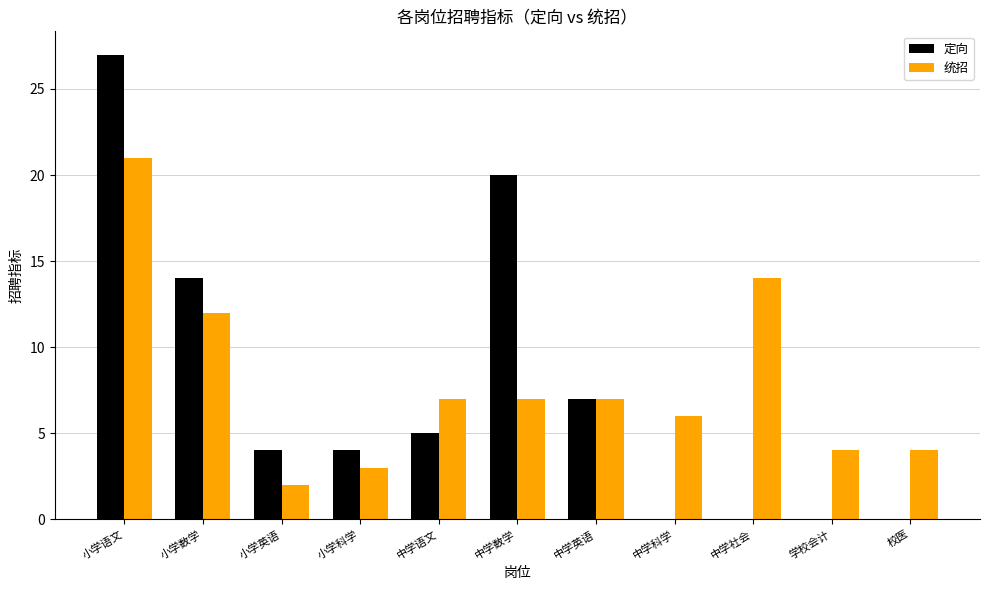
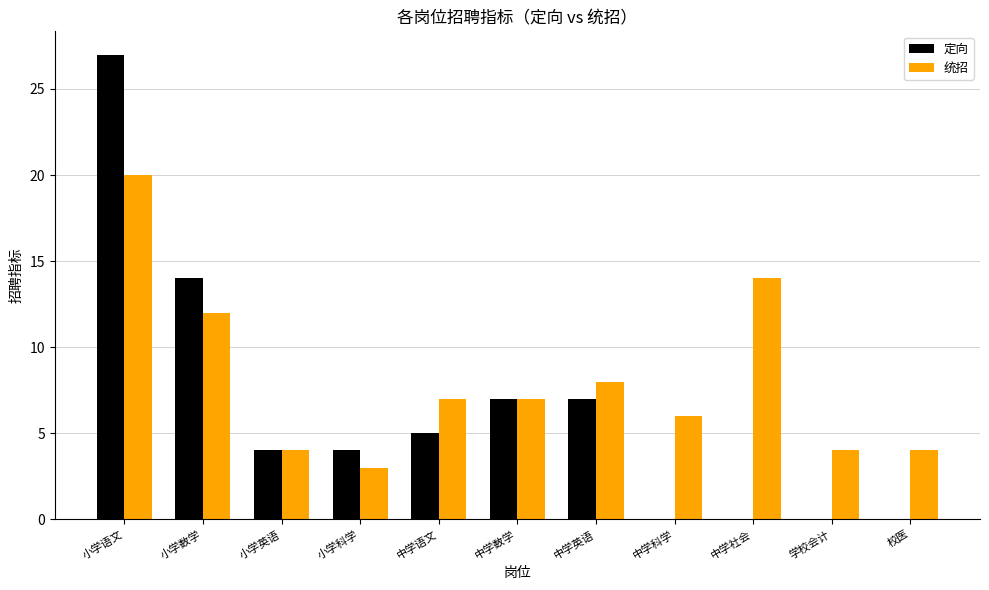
  {
    "定向": {
      "小学语文": 27,
      "小学数学": 14,
      "小学英语": 4,
      "小学科学": 4,
      "中学语文": 5,
-     "中学数学": 20,
+     "中学数学": 7,
      "中学英语": 7,
      "中学科学": 0,
      "中学社会": 0,
      "学校会计": 0,
      "校医": 0
    },
    "统招": {
-     "小学语文": 21,
+     "小学语文": 20,
      "小学数学": 12,
-     "小学英语": 2,
+     "小学英语": 4,
      "小学科学": 3,
      "中学语文": 7,
      "中学数学": 7,
-     "中学英语": 7,
+     "中学英语": 8,
      "中学科学": 6,
      "中学社会": 14,
      "学校会计": 4,
      "校医": 4
    }
  }
